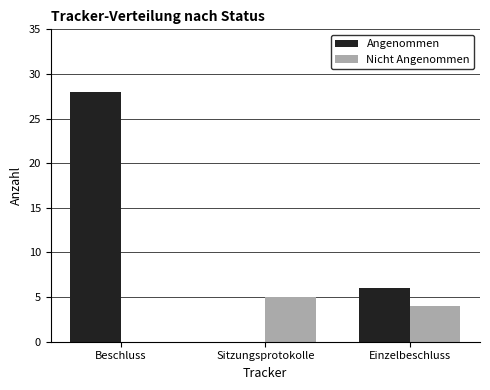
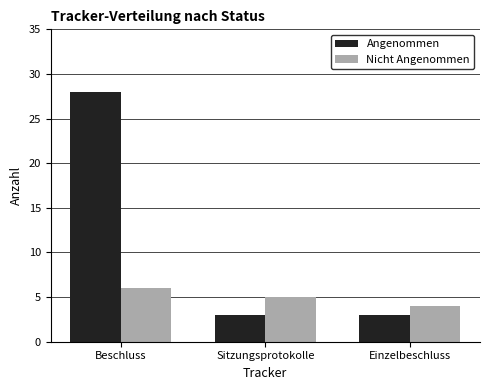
  {
    "Angenommen": {
      "Beschluss": 28,
-     "Sitzungsprotokolle": 0,
-     "Einzelbeschluss": 6
+     "Sitzungsprotokolle": 3,
+     "Einzelbeschluss": 3
    },
    "Nicht Angenommen": {
-     "Beschluss": 0,
+     "Beschluss": 6,
      "Sitzungsprotokolle": 5,
      "Einzelbeschluss": 4
    }
  }
